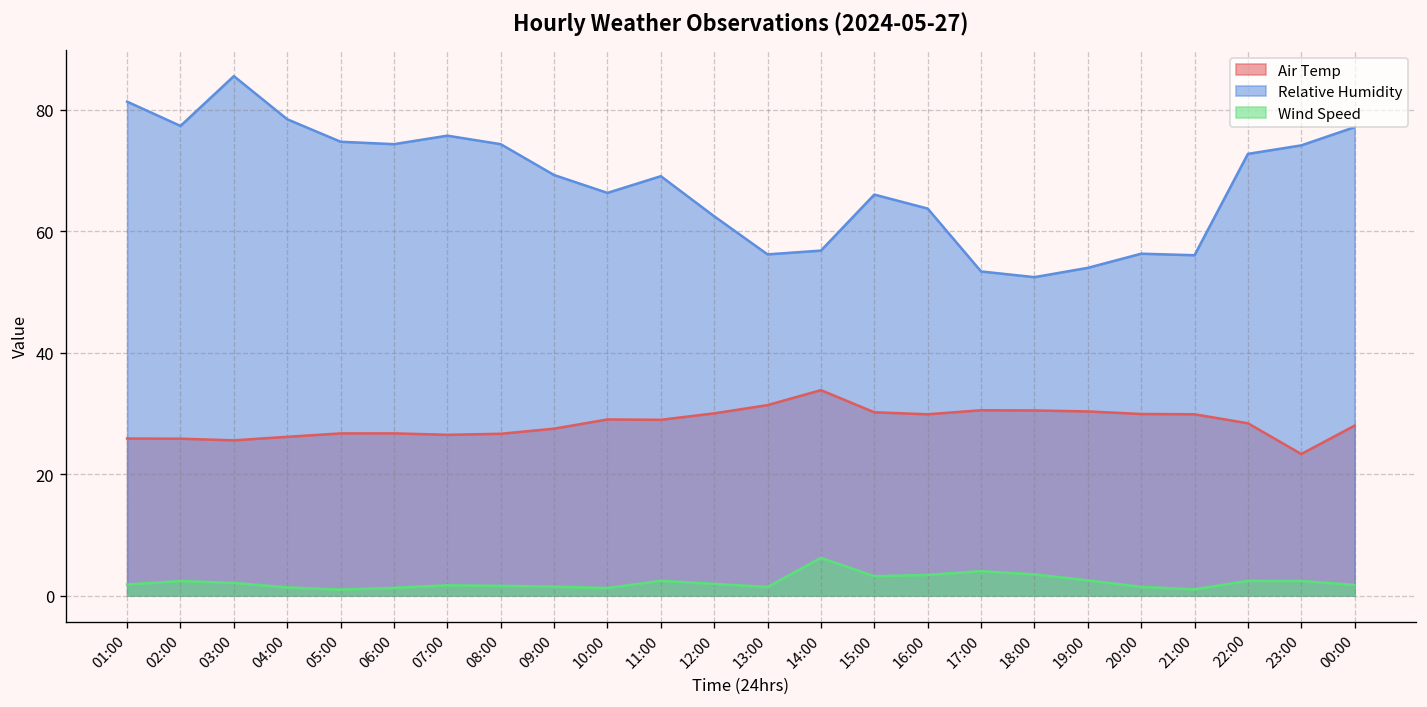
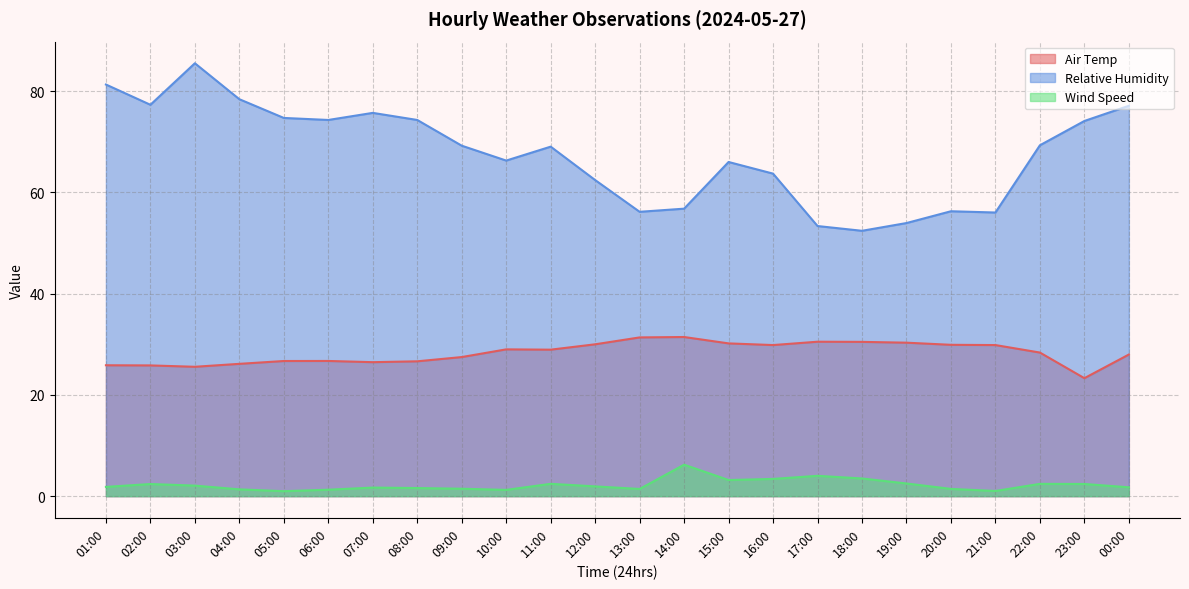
  {
    "Air Temp": {
      "01:00": 26,
      "02:00": 26,
      "03:00": 26,
      "04:00": 26,
      "05:00": 27,
      "06:00": 27,
      "07:00": 26,
      "08:00": 27,
      "09:00": 27,
      "10:00": 29,
      "11:00": 29,
      "12:00": 30,
      "13:00": 31,
-     "14:00": 34,
+     "14:00": 31,
      "15:00": 30,
      "16:00": 30,
      "17:00": 31,
      "18:00": 30,
      "19:00": 30,
      "20:00": 30,
      "21:00": 30,
      "22:00": 28,
      "23:00": 23,
      "00:00": 28
    },
    "Relative Humidity": {
      "01:00": 81,
      "02:00": 77,
      "03:00": 86,
      "04:00": 78,
      "05:00": 75,
      "06:00": 74,
      "07:00": 76,
      "08:00": 74,
      "09:00": 69,
      "10:00": 66,
      "11:00": 69,
      "12:00": 62,
      "13:00": 56,
      "14:00": 57,
      "15:00": 66,
      "16:00": 64,
      "17:00": 53,
      "18:00": 52,
      "19:00": 54,
      "20:00": 56,
      "21:00": 56,
-     "22:00": 73,
+     "22:00": 69,
      "23:00": 74
    },
    "Wind Speed": {
      "01:00": 2,
      "02:00": 2,
      "03:00": 2,
      "04:00": 1,
      "05:00": 1,
      "06:00": 1,
      "07:00": 2,
      "08:00": 2,
      "09:00": 1,
      "10:00": 1,
      "11:00": 2,
      "12:00": 2,
      "13:00": 1,
      "14:00": 6,
      "15:00": 3,
      "16:00": 3,
      "17:00": 4,
      "18:00": 3,
      "19:00": 3,
      "20:00": 1,
      "21:00": 1,
      "22:00": 2,
      "23:00": 2,
      "00:00": 2
    }
  }
